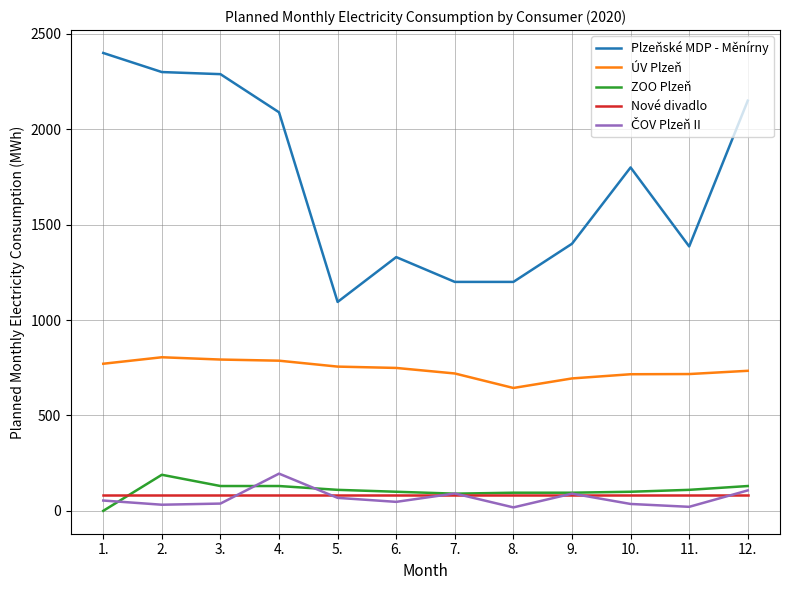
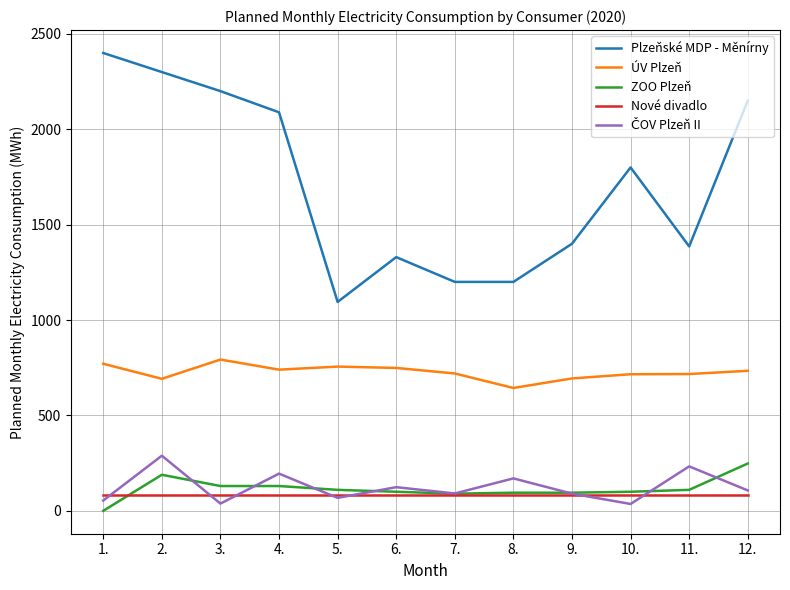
  {
    "Plzeňské MDP - Měnírny": {
      "1.": 2400,
      "2.": 2300,
-     "3.": 2290,
+     "3.": 2200,
      "4.": 2090,
      "5.": 1100,
      "6.": 1330,
      "7.": 1200,
      "8.": 1200,
      "9.": 1400,
      "10.": 1800,
      "11.": 1390
    },
    "ÚV Plzeň": {
      "1.": 770,
-     "2.": 810,
+     "2.": 690,
      "3.": 790,
-     "4.": 790,
+     "4.": 740,
      "5.": 760,
      "6.": 750,
      "7.": 720,
      "8.": 640,
      "9.": 690,
      "10.": 720,
      "11.": 720,
      "12.": 730
    },
    "ZOO Plzeň": {
      "1.": 0,
      "2.": 190,
      "3.": 130,
      "4.": 130,
      "5.": 110,
      "6.": 100,
      "10.": 100,
      "11.": 110,
-     "12.": 130
+     "12.": 250
    },
    "Nové divadlo": {
      "1.": 80,
      "2.": 80,
      "3.": 80,
      "4.": 80,
      "5.": 80,
      "6.": 80,
      "10.": 80,
      "11.": 80,
      "12.": 80
    },
    "ČOV Plzeň II": {
      "1.": 50,
-     "2.": 30,
+     "2.": 290,
      "3.": 40,
      "4.": 200,
      "5.": 70,
-     "6.": 50,
-     "8.": 20,
+     "6.": 120,
+     "8.": 170,
      "10.": 40,
-     "11.": 20,
+     "11.": 230,
      "12.": 110
    }
  }
